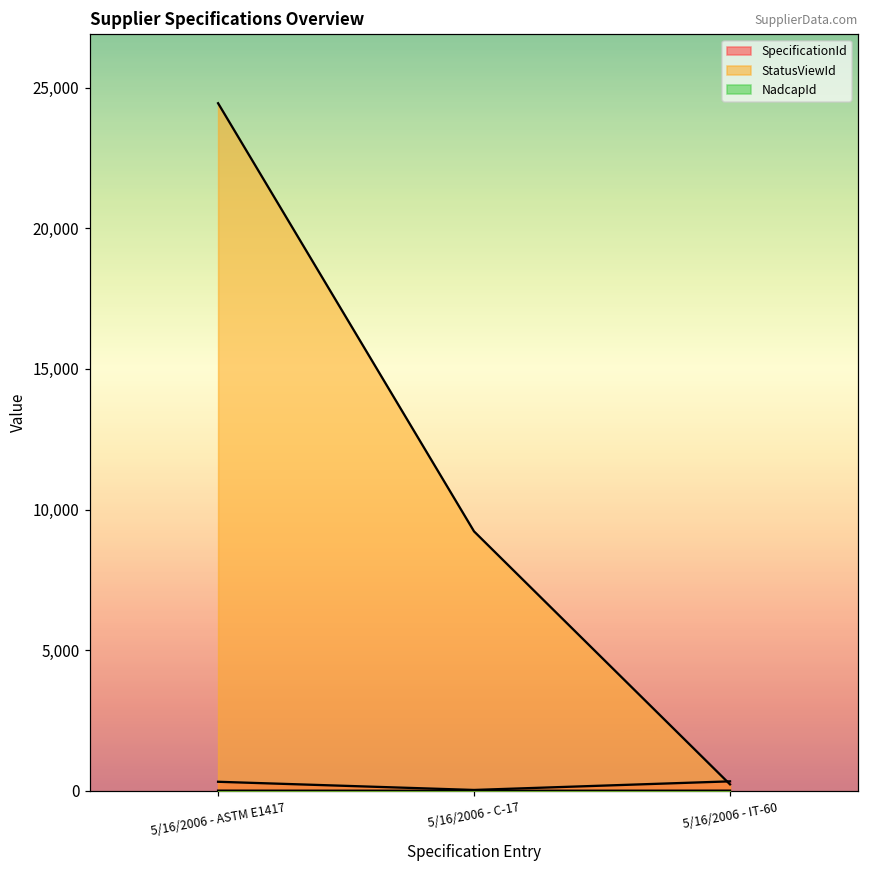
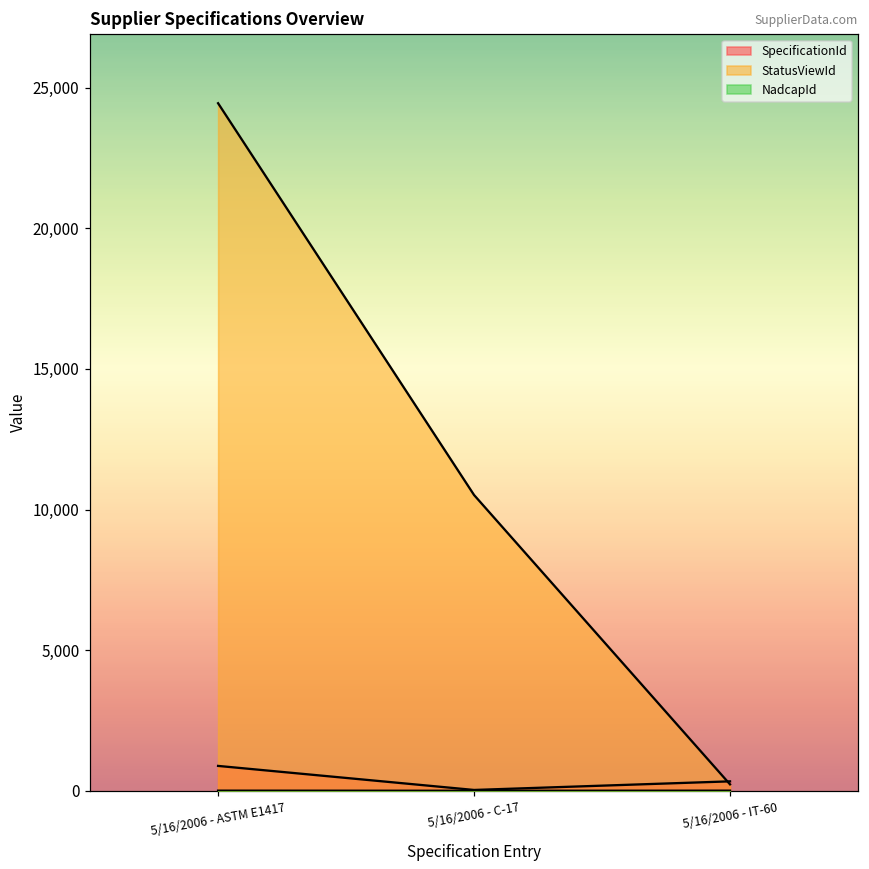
  {
    "SpecificationId": {
-     "5/16/2006 - ASTM E1417": "300",
+     "5/16/2006 - ASTM E1417": "900",
      "5/16/2006 - IT-60": "300"
    },
    "StatusViewId": {
      "5/16/2006 - ASTM E1417": "24,400",
-     "5/16/2006 - C-17": "9,200",
+     "5/16/2006 - C-17": "10,500",
      "5/16/2006 - IT-60": "200"
    },
    "NadcapId": {
      "5/16/2006 - ASTM E1417": "0",
      "5/16/2006 - IT-60": "0"
    }
  }
